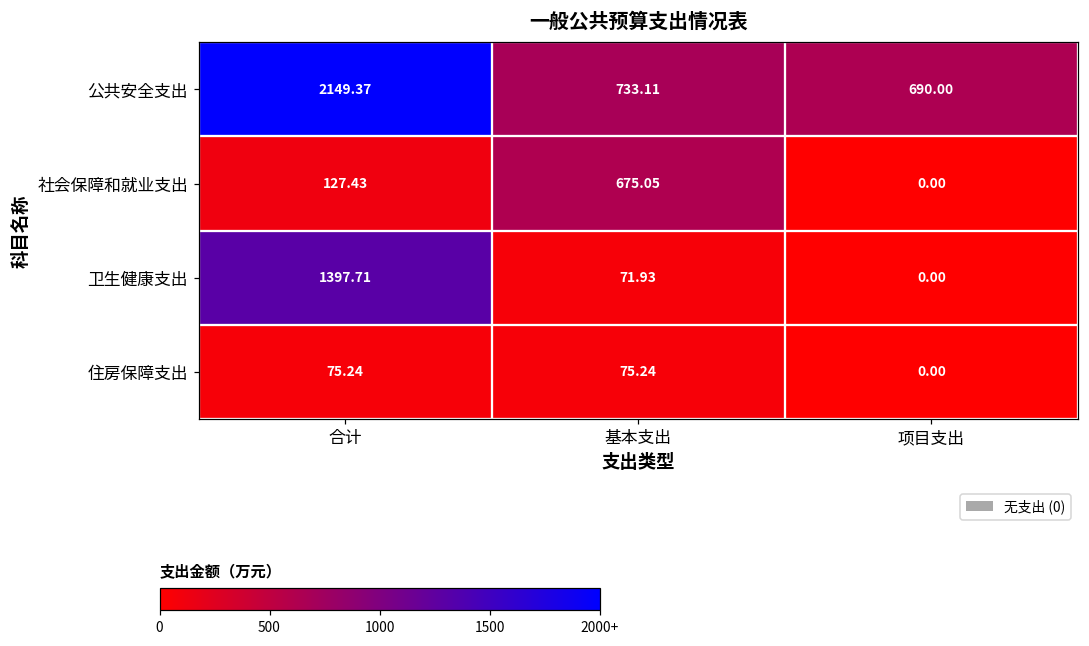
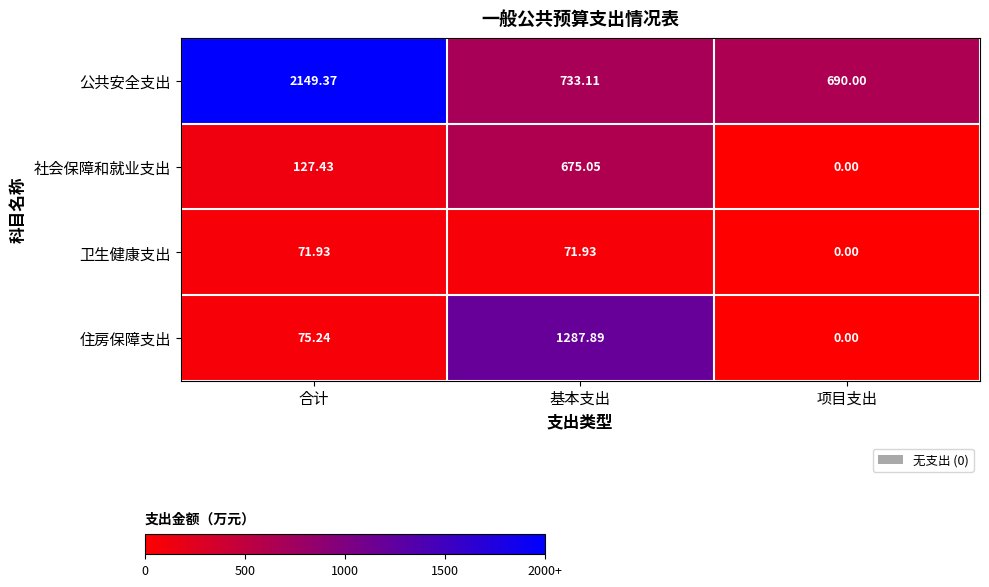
  {
    "公共安全支出": {
      "合计": 2149.37,
      "基本支出": 733.11,
      "项目支出": 690.00
    },
    "社会保障和就业支出": {
      "合计": 127.43,
      "基本支出": 675.05,
      "项目支出": 0.00
    },
    "卫生健康支出": {
-     "合计": 1397.71,
+     "合计": 71.93,
      "基本支出": 71.93,
      "项目支出": 0.00
    },
    "住房保障支出": {
      "合计": 75.24,
-     "基本支出": 75.24,
+     "基本支出": 1287.89,
      "项目支出": 0.00
    }
  }
